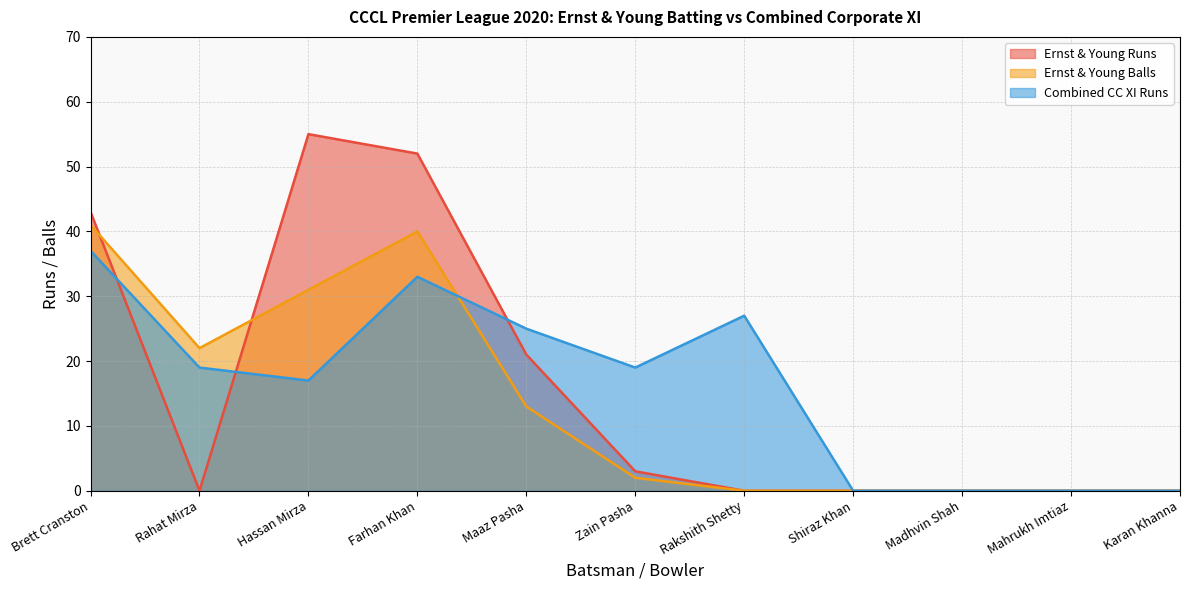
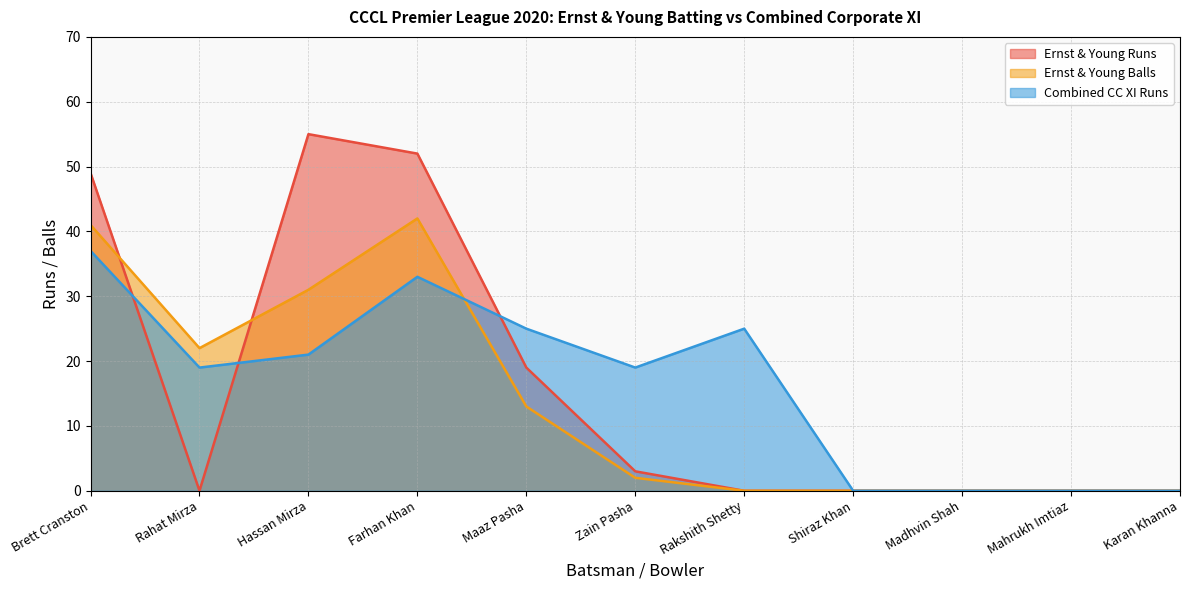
  {
    "Ernst & Young Runs": {
-     "Brett Cranston": 43,
+     "Brett Cranston": 49,
      "Rahat Mirza": 0,
      "Hassan Mirza": 55,
      "Farhan Khan": 52,
-     "Maaz Pasha": 21,
+     "Maaz Pasha": 19,
      "Zain Pasha": 3
    },
    "Ernst & Young Balls": {
      "Brett Cranston": 41,
      "Rahat Mirza": 22,
      "Hassan Mirza": 31,
-     "Farhan Khan": 40,
+     "Farhan Khan": 42,
      "Maaz Pasha": 13,
      "Zain Pasha": 2
    },
    "Combined CC XI Runs": {
      "Brett Cranston": 37,
      "Rahat Mirza": 19,
-     "Hassan Mirza": 17,
+     "Hassan Mirza": 21,
      "Farhan Khan": 33,
      "Maaz Pasha": 25,
      "Zain Pasha": 19,
-     "Rakshith Shetty": 27
+     "Rakshith Shetty": 25
    }
  }
